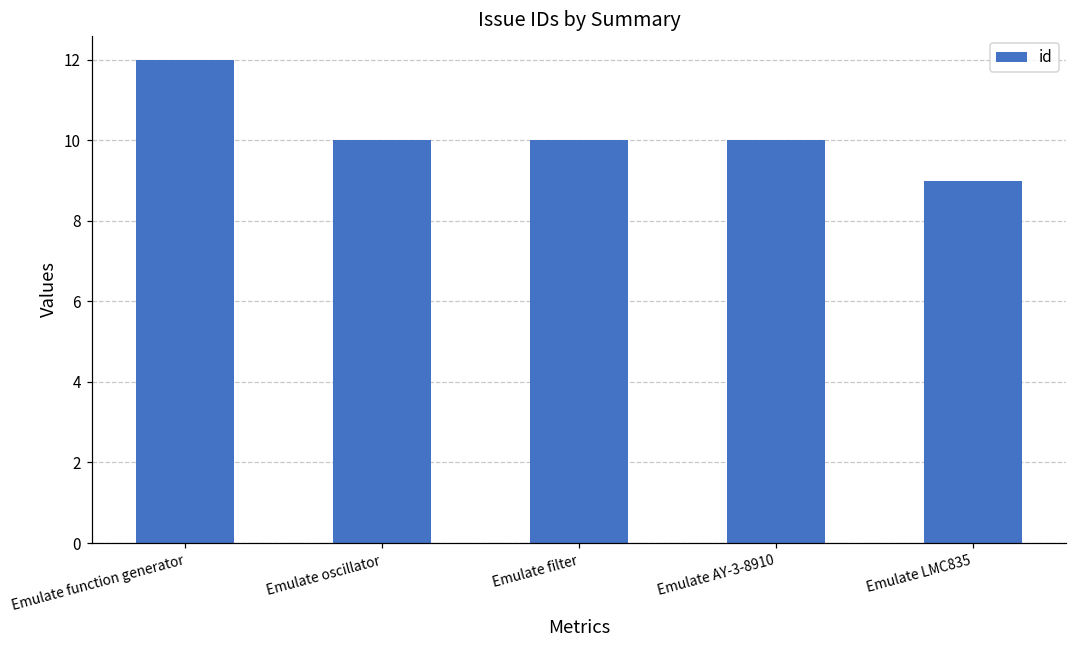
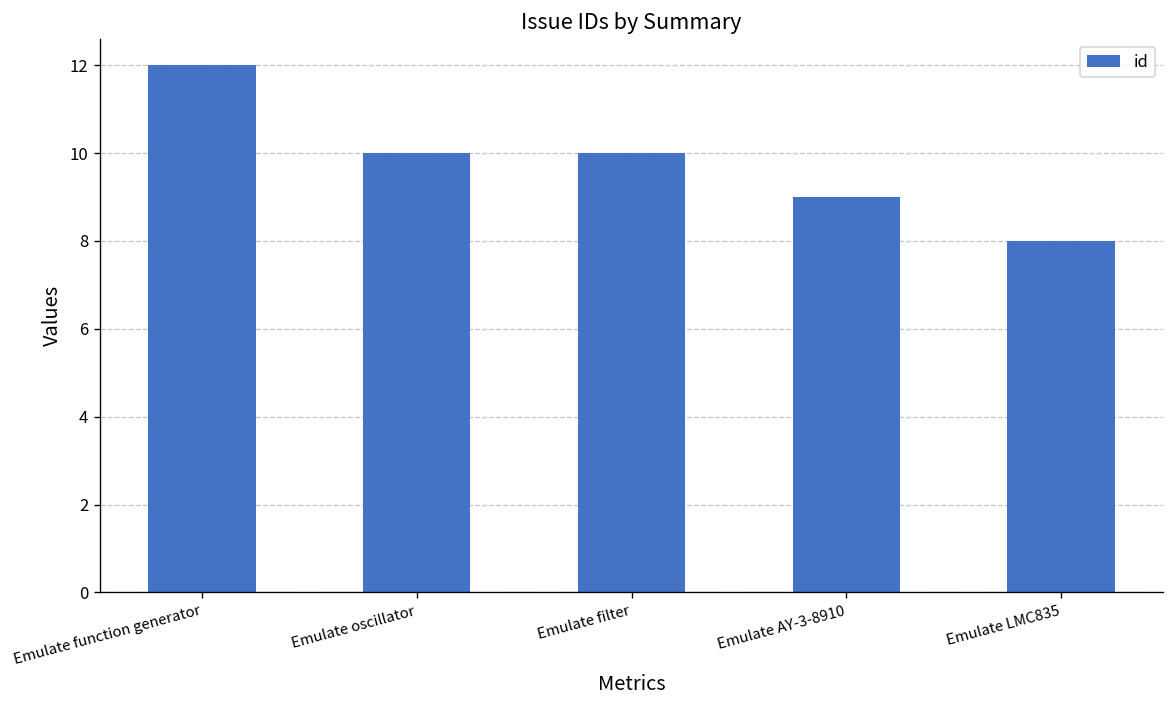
  {
    "Emulate function generator": 12,
    "Emulate oscillator": 10,
    "Emulate filter": 10,
-   "Emulate AY-3-8910": 10,
-   "Emulate LMC835": 9
+   "Emulate AY-3-8910": 9,
+   "Emulate LMC835": 8
  }
